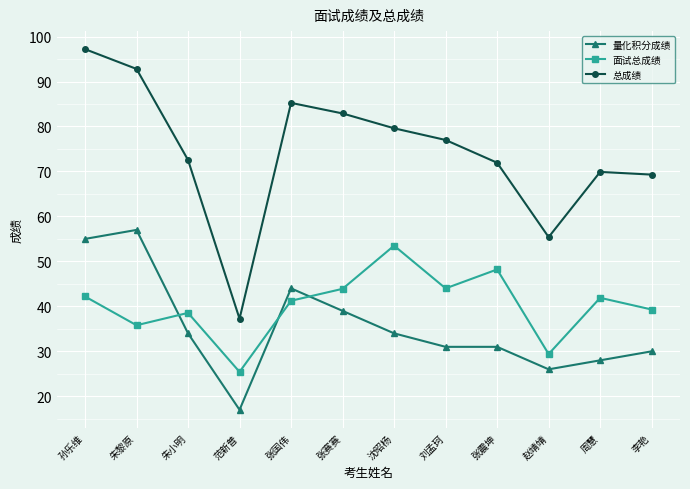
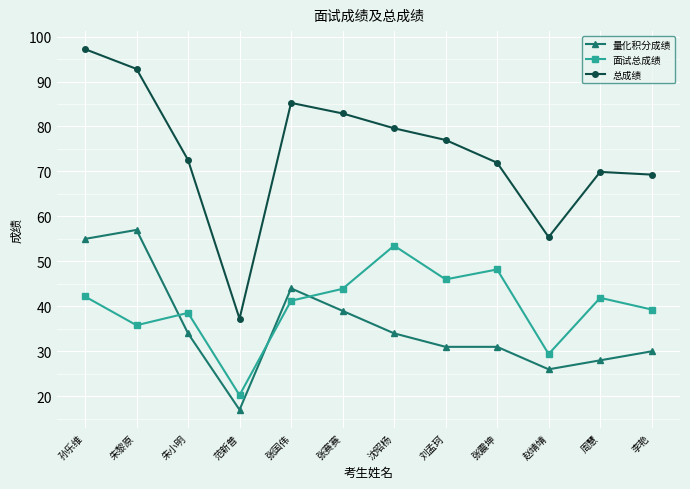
  {
    "面试总成绩": {
      "孙乐维": 42,
      "朱黎原": 36,
      "朱小明": 39,
-     "范新普": 25,
+     "范新普": 20,
      "张国伟": 41,
      "张赛赛": 44,
      "沈昭杨": 54,
-     "刘孟珂": 44,
+     "刘孟珂": 46,
      "张震坤": 48,
      "赵靖靖": 29,
      "周慧": 42,
      "李艳": 39
    }
  }
